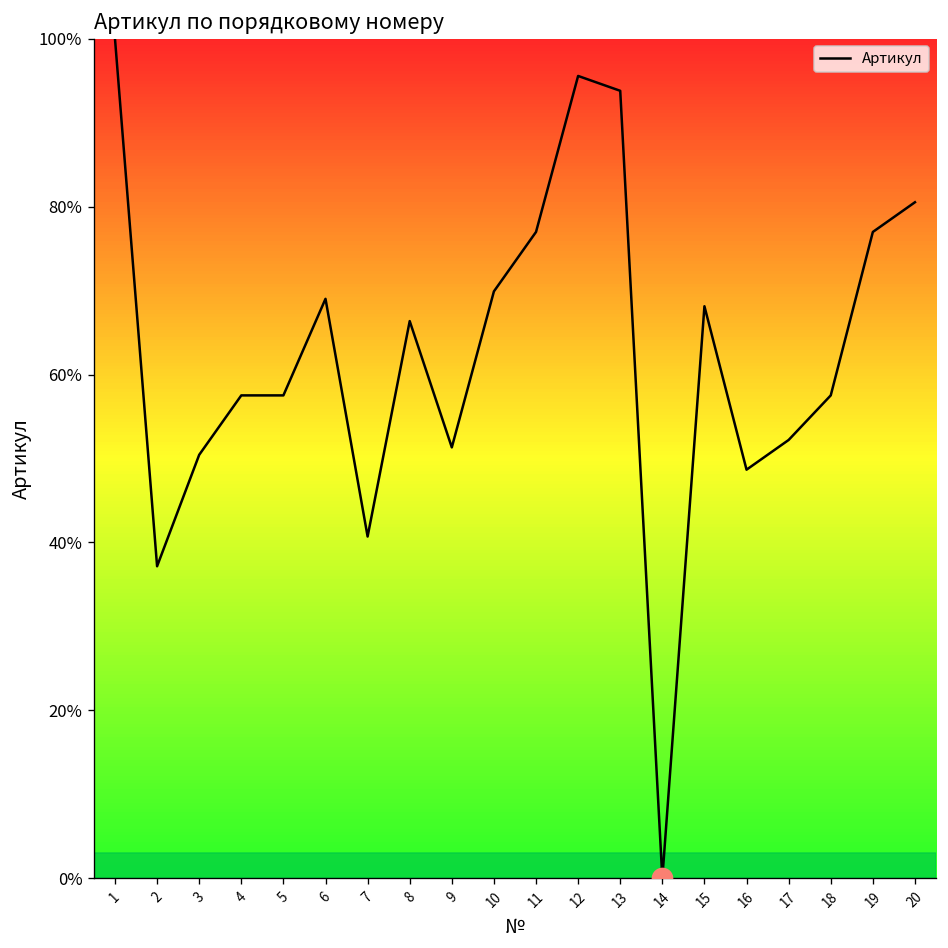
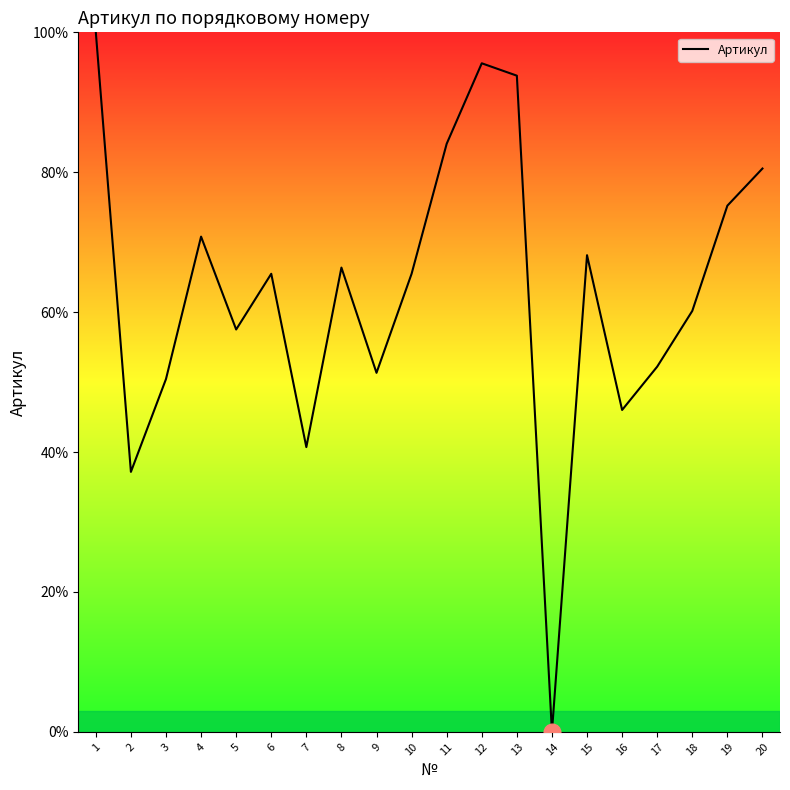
  {
    "Артикул": {
      "1": "100%",
      "2": "37%",
      "3": "50%",
-     "4": "58%",
+     "4": "71%",
      "5": "58%",
-     "6": "69%",
+     "6": "65%",
      "7": "41%",
      "8": "66%",
      "9": "51%",
-     "10": "70%",
-     "11": "77%",
+     "10": "65%",
+     "11": "84%",
      "12": "96%",
      "13": "94%",
      "15": "68%",
-     "16": "49%",
+     "16": "46%",
      "17": "52%",
-     "18": "58%",
-     "19": "77%",
+     "18": "60%",
+     "19": "75%",
      "20": "81%"
    }
  }
